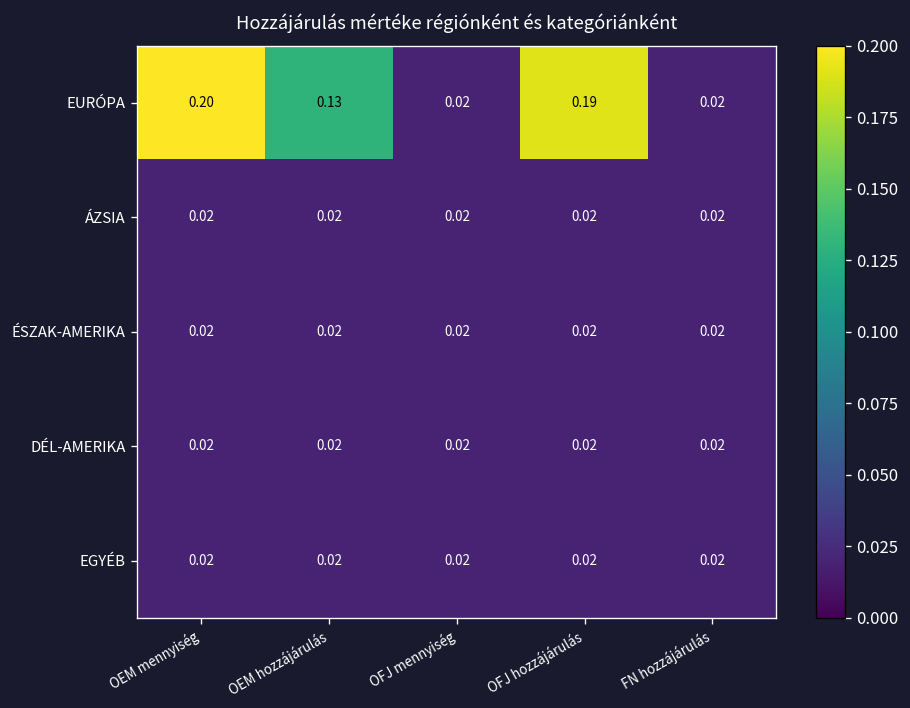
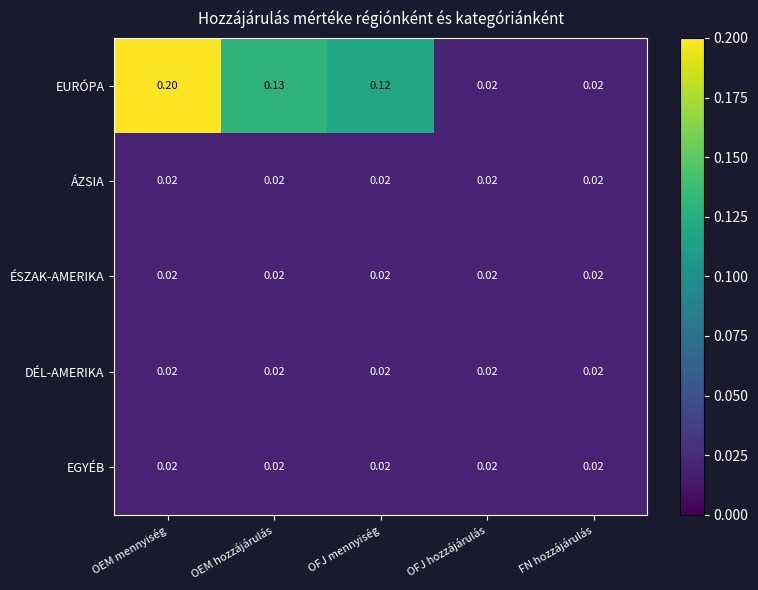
  {
    "EURÓPA": {
      "OEM mennyiség": 0.20,
      "OEM hozzájárulás": 0.13,
-     "OFJ mennyiség": 0.02,
-     "OFJ hozzájárulás": 0.19,
+     "OFJ mennyiség": 0.12,
+     "OFJ hozzájárulás": 0.02,
      "FN hozzájárulás": 0.02
    },
    "ÁZSIA": {
      "OEM mennyiség": 0.02,
      "OEM hozzájárulás": 0.02,
      "OFJ mennyiség": 0.02,
      "OFJ hozzájárulás": 0.02,
      "FN hozzájárulás": 0.02
    },
    "ÉSZAK-AMERIKA": {
      "OEM mennyiség": 0.02,
      "OEM hozzájárulás": 0.02,
      "OFJ mennyiség": 0.02,
      "OFJ hozzájárulás": 0.02,
      "FN hozzájárulás": 0.02
    },
    "DÉL-AMERIKA": {
      "OEM mennyiség": 0.02,
      "OEM hozzájárulás": 0.02,
      "OFJ mennyiség": 0.02,
      "OFJ hozzájárulás": 0.02,
      "FN hozzájárulás": 0.02
    },
    "EGYÉB": {
      "OEM mennyiség": 0.02,
      "OEM hozzájárulás": 0.02,
      "OFJ mennyiség": 0.02,
      "OFJ hozzájárulás": 0.02,
      "FN hozzájárulás": 0.02
    }
  }
